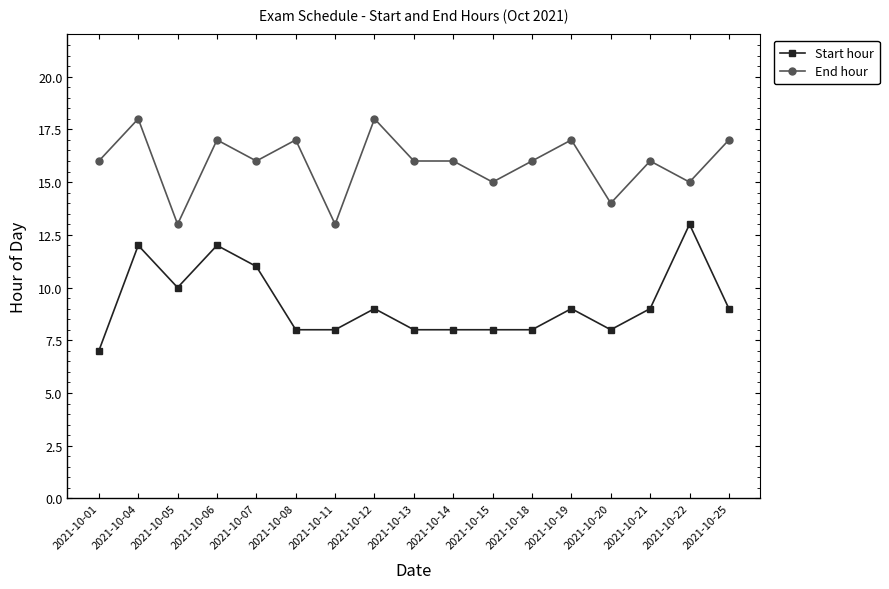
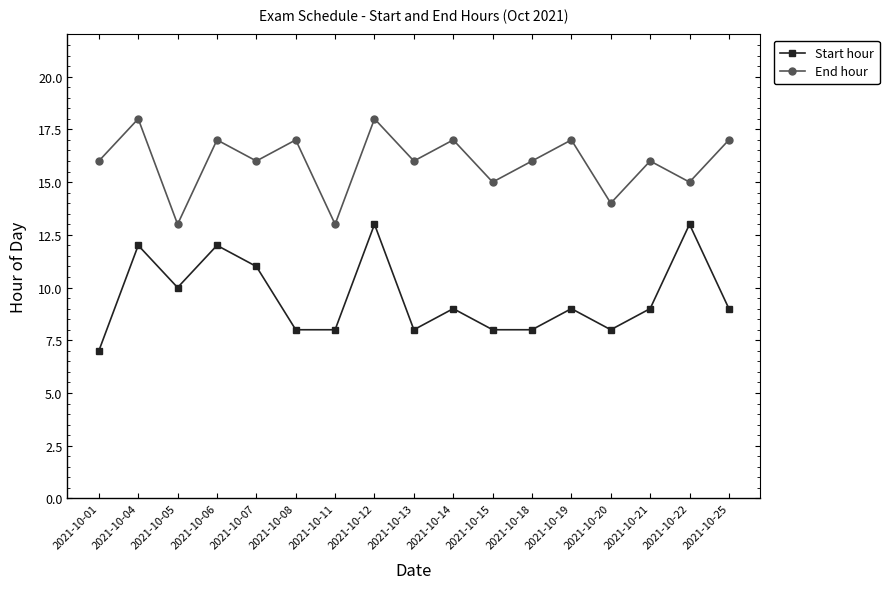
  {
    "Start hour": {
      "2021-10-01": 7,
      "2021-10-04": 12,
      "2021-10-05": 10,
      "2021-10-06": 12,
      "2021-10-07": 11,
      "2021-10-08": 8,
      "2021-10-11": 8,
-     "2021-10-12": 9,
+     "2021-10-12": 13,
      "2021-10-13": 8,
-     "2021-10-14": 8,
+     "2021-10-14": 9,
      "2021-10-15": 8,
      "2021-10-18": 8,
      "2021-10-19": 9,
      "2021-10-20": 8,
      "2021-10-21": 9,
      "2021-10-22": 13,
      "2021-10-25": 9
    },
    "End hour": {
      "2021-10-01": 16,
      "2021-10-04": 18,
      "2021-10-05": 13,
      "2021-10-06": 17,
      "2021-10-07": 16,
      "2021-10-08": 17,
      "2021-10-11": 13,
      "2021-10-12": 18,
      "2021-10-13": 16,
-     "2021-10-14": 16,
+     "2021-10-14": 17,
      "2021-10-15": 15,
      "2021-10-18": 16,
      "2021-10-19": 17,
      "2021-10-20": 14,
      "2021-10-21": 16,
      "2021-10-22": 15,
      "2021-10-25": 17
    }
  }
